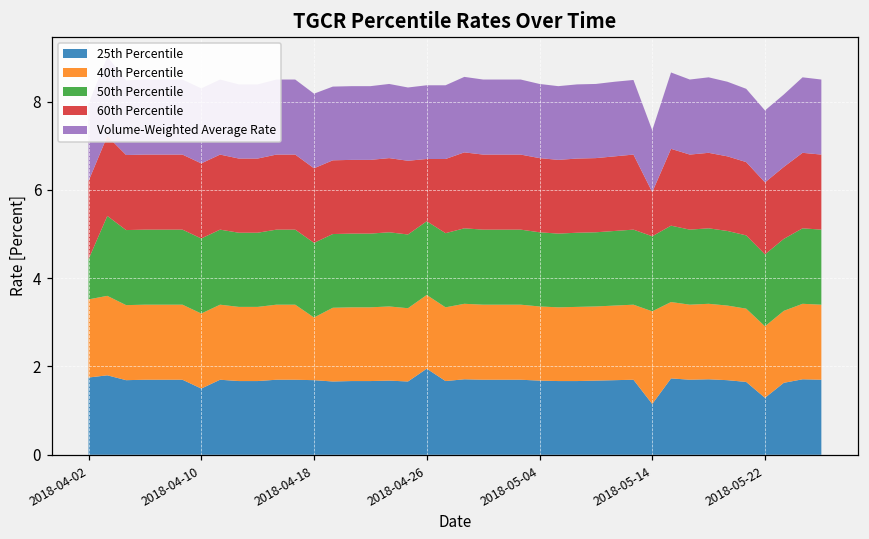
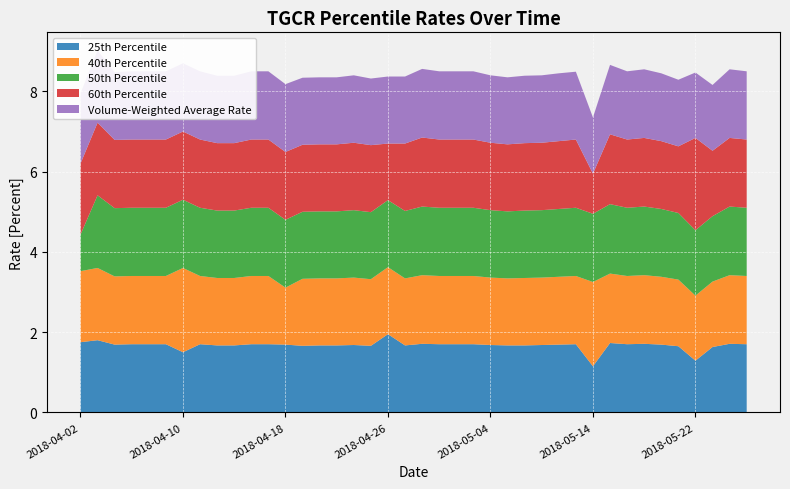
  {
    "25th Percentile": {
      "2018-04-02": 1.8,
      "2018-04-10": 1.5,
      "2018-04-18": 1.7,
      "2018-04-26": 2.0,
      "2018-05-04": 1.7,
      "2018-05-14": 1.2,
      "2018-05-22": 1.3
    },
    "40th Percentile": {
      "2018-04-02": 1.8,
-     "2018-04-10": 1.7,
+     "2018-04-10": 2.1,
      "2018-04-18": 1.4,
      "2018-04-26": 1.7,
      "2018-05-04": 1.7,
      "2018-05-14": 2.1,
      "2018-05-22": 1.6
    },
    "50th Percentile": {
      "2018-04-02": 0.9,
      "2018-04-10": 1.7,
      "2018-04-18": 1.7,
      "2018-04-26": 1.7,
      "2018-05-04": 1.7,
      "2018-05-14": 1.7,
      "2018-05-22": 1.6
    },
    "60th Percentile": {
      "2018-04-02": 1.8,
      "2018-04-10": 1.7,
      "2018-04-18": 1.7,
      "2018-04-26": 1.4,
      "2018-05-04": 1.7,
      "2018-05-14": 1.0,
-     "2018-05-22": 1.6
+     "2018-05-22": 2.3
    },
    "Volume-Weighted Average Rate": {
      "2018-04-18": 1.7,
      "2018-04-26": 1.7,
      "2018-05-04": 1.7,
      "2018-05-14": 1.4,
      "2018-05-22": 1.6
    }
  }
